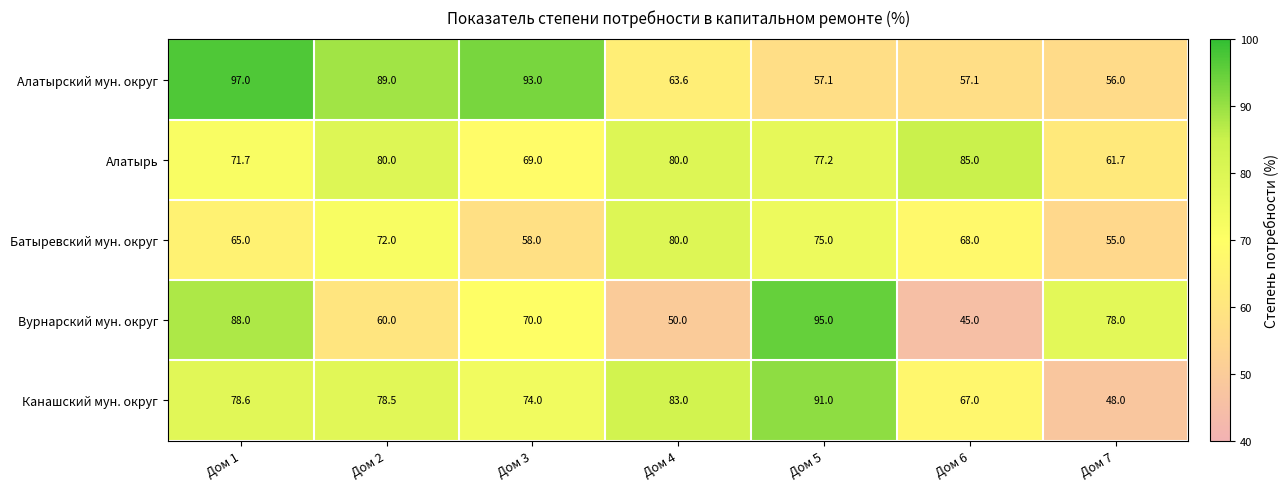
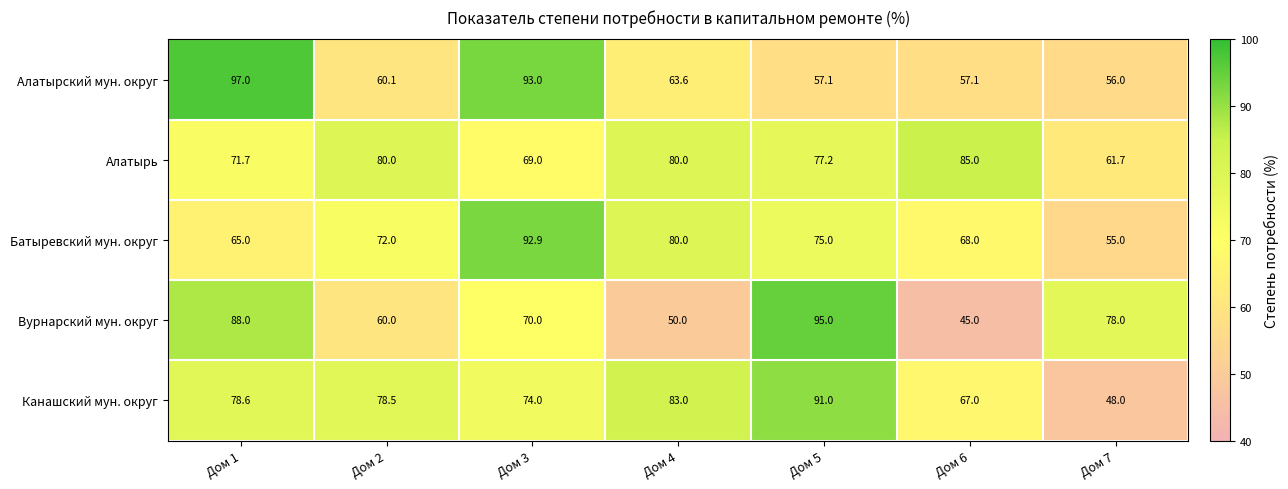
  {
    "Алатырский мун. округ": {
      "Дом 1": 97.0,
-     "Дом 2": 89.0,
+     "Дом 2": 60.1,
      "Дом 3": 93.0,
      "Дом 4": 63.6,
      "Дом 5": 57.1,
      "Дом 6": 57.1,
      "Дом 7": 56.0
    },
    "Алатырь": {
      "Дом 1": 71.7,
      "Дом 2": 80.0,
      "Дом 3": 69.0,
      "Дом 4": 80.0,
      "Дом 5": 77.2,
      "Дом 6": 85.0,
      "Дом 7": 61.7
    },
    "Батыревский мун. округ": {
      "Дом 1": 65.0,
      "Дом 2": 72.0,
-     "Дом 3": 58.0,
+     "Дом 3": 92.9,
      "Дом 4": 80.0,
      "Дом 5": 75.0,
      "Дом 6": 68.0,
      "Дом 7": 55.0
    },
    "Вурнарский мун. округ": {
      "Дом 1": 88.0,
      "Дом 2": 60.0,
      "Дом 3": 70.0,
      "Дом 4": 50.0,
      "Дом 5": 95.0,
      "Дом 6": 45.0,
      "Дом 7": 78.0
    },
    "Канашский мун. округ": {
      "Дом 1": 78.6,
      "Дом 2": 78.5,
      "Дом 3": 74.0,
      "Дом 4": 83.0,
      "Дом 5": 91.0,
      "Дом 6": 67.0,
      "Дом 7": 48.0
    }
  }
